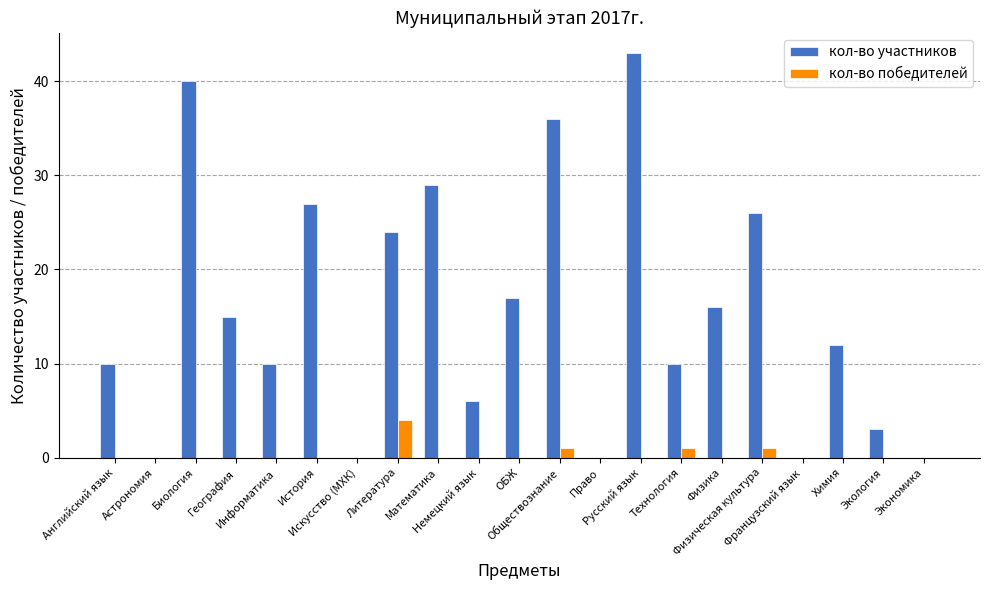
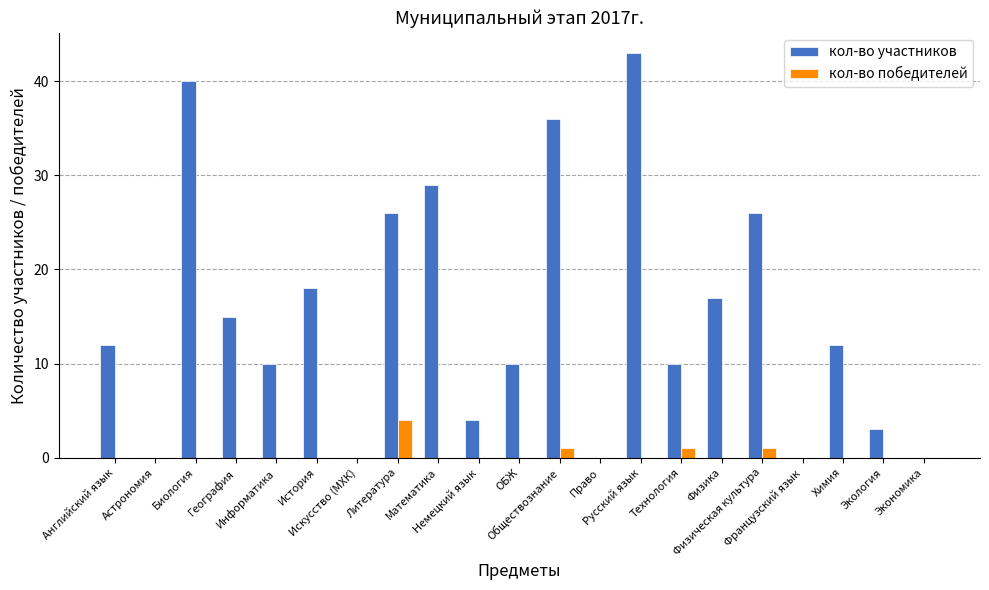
  {
    "кол-во участников": {
-     "Английский язык": 10,
+     "Английский язык": 12,
      "Астрономия": 0,
      "Биология": 40,
      "География": 15,
      "Информатика": 10,
-     "История": 27,
+     "История": 18,
      "Искусство (МХК)": 0,
-     "Литература": 24,
+     "Литература": 26,
      "Математика": 29,
-     "Немецкий язык": 6,
-     "ОБЖ": 17,
+     "Немецкий язык": 4,
+     "ОБЖ": 10,
      "Обществознание": 36,
      "Право": 0,
      "Русский язык": 43,
      "Технология": 10,
-     "Физика": 16,
+     "Физика": 17,
      "Физическая культура": 26,
      "Французский язык": 0,
      "Химия": 12,
      "Экология": 3,
      "Экономика": 0
    },
    "кол-во победителей": {
      "Английский язык": 0,
      "Астрономия": 0,
      "Биология": 0,
      "География": 0,
      "Информатика": 0,
      "История": 0,
      "Искусство (МХК)": 0,
      "Литература": 4,
      "Математика": 0,
      "Немецкий язык": 0,
      "ОБЖ": 0,
      "Обществознание": 1,
      "Право": 0,
      "Русский язык": 0,
      "Технология": 1,
      "Физика": 0,
      "Физическая культура": 1,
      "Французский язык": 0,
      "Химия": 0,
      "Экология": 0,
      "Экономика": 0
    }
  }
